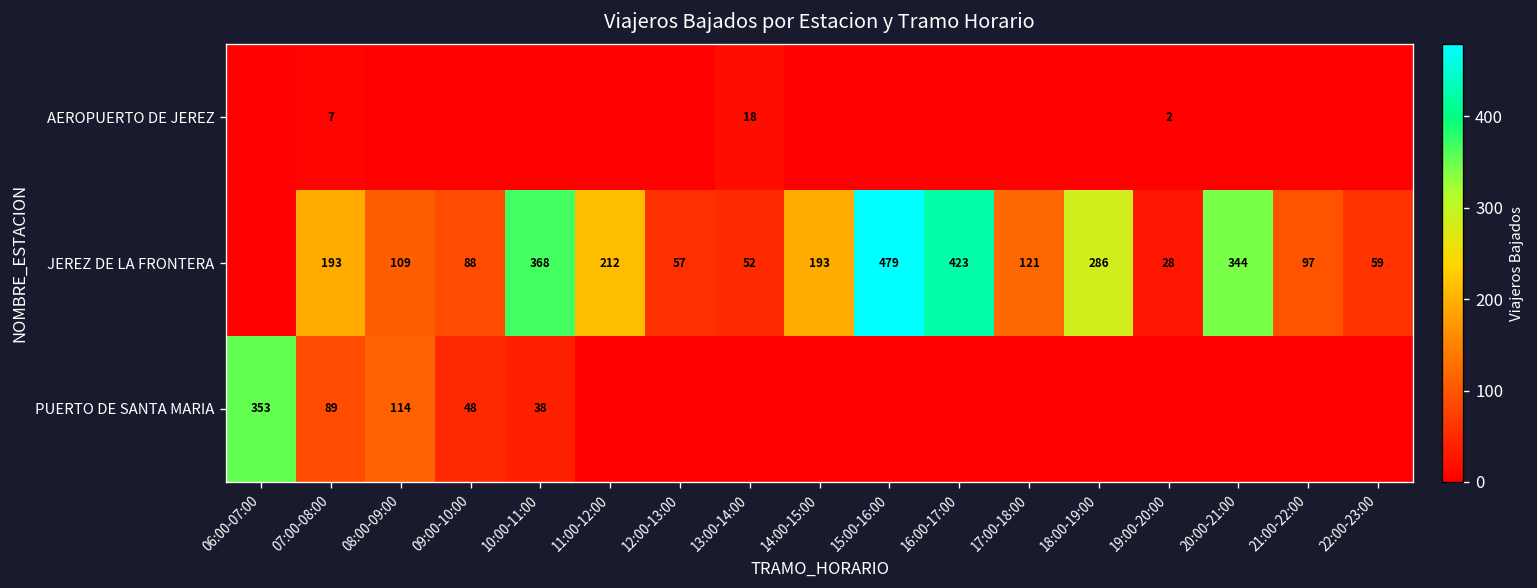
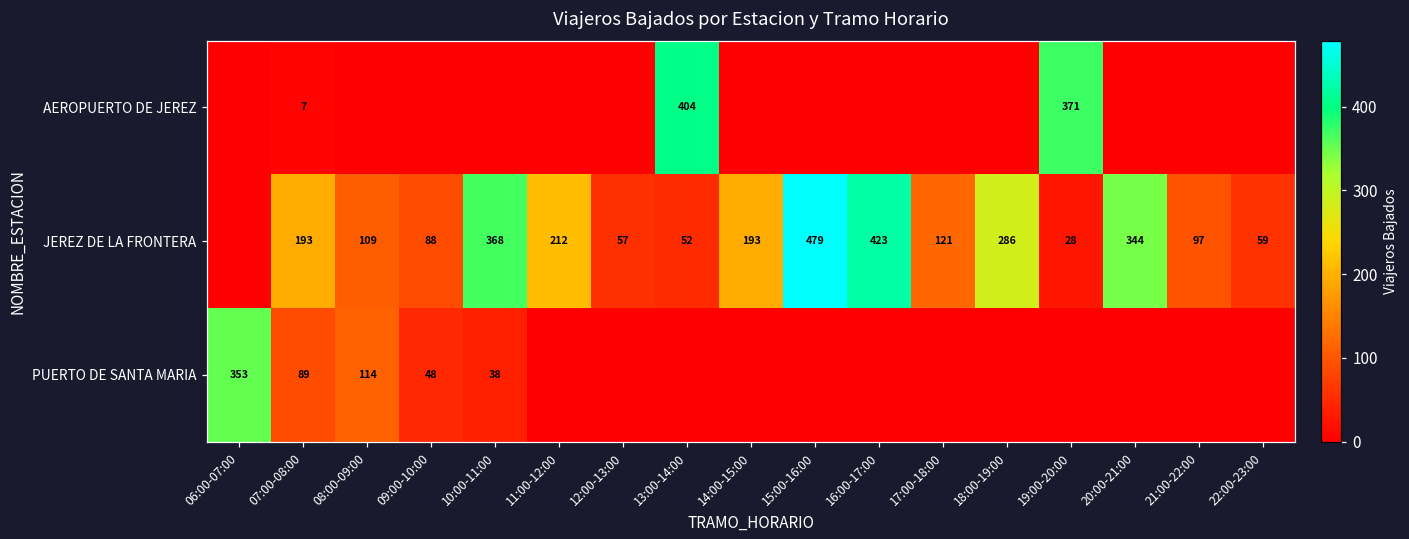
  {
    "AEROPUERTO DE JEREZ": {
      "07:00-08:00": 7,
-     "13:00-14:00": 18,
-     "19:00-20:00": 2
+     "13:00-14:00": 404,
+     "19:00-20:00": 371
    },
    "JEREZ DE LA FRONTERA": {
      "07:00-08:00": 193,
      "08:00-09:00": 109,
      "09:00-10:00": 88,
      "10:00-11:00": 368,
      "11:00-12:00": 212,
      "12:00-13:00": 57,
      "13:00-14:00": 52,
      "14:00-15:00": 193,
      "15:00-16:00": 479,
      "16:00-17:00": 423,
      "17:00-18:00": 121,
      "18:00-19:00": 286,
      "19:00-20:00": 28,
      "20:00-21:00": 344,
      "21:00-22:00": 97,
      "22:00-23:00": 59
    },
    "PUERTO DE SANTA MARIA": {
      "06:00-07:00": 353,
      "07:00-08:00": 89,
      "08:00-09:00": 114,
      "09:00-10:00": 48,
      "10:00-11:00": 38
    }
  }
